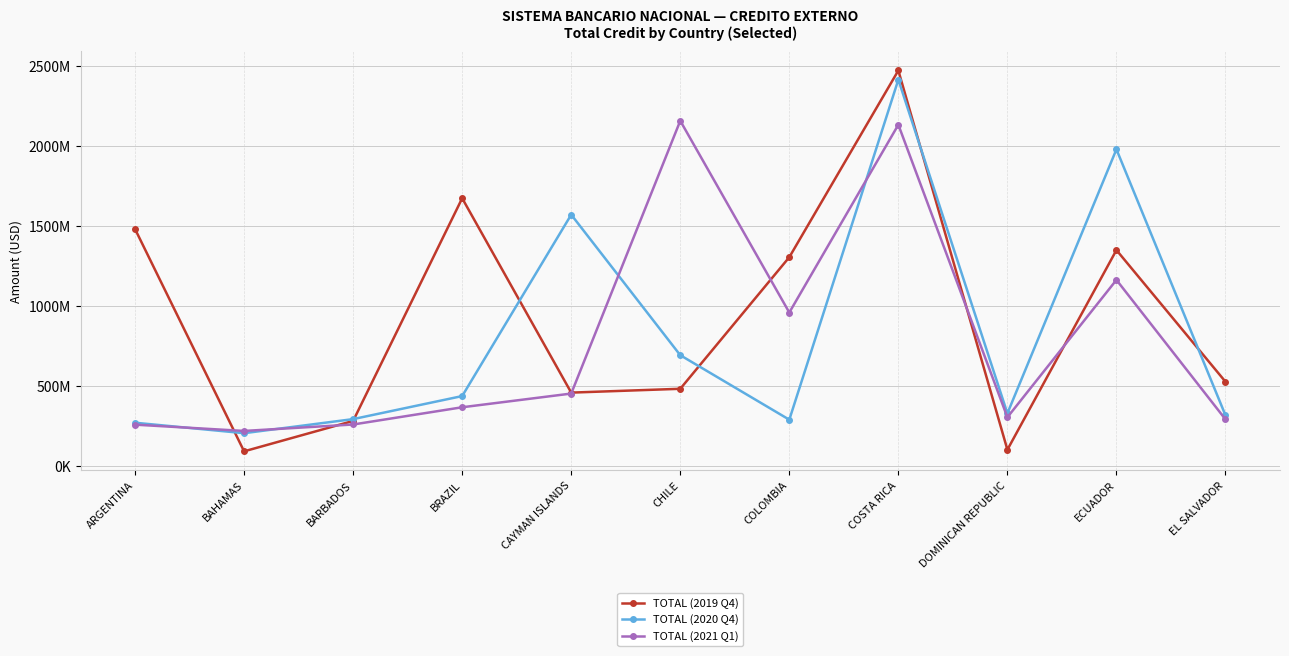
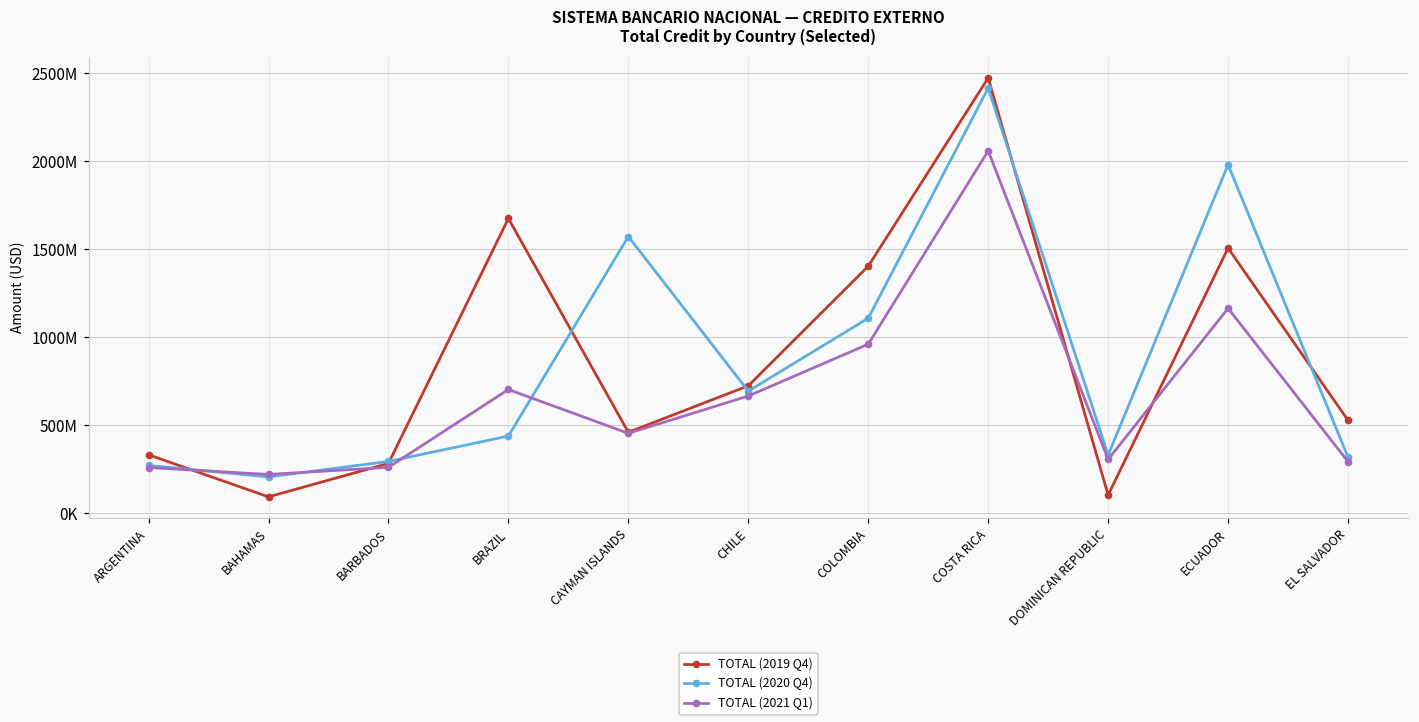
  {
    "TOTAL (2019 Q4)": {
-     "ARGENTINA": 1480000000,
+     "ARGENTINA": 330000000,
      "BAHAMAS": 90000000,
      "BRAZIL": 1680000000,
-     "CHILE": 480000000,
-     "COLOMBIA": 1310000000,
+     "CHILE": 720000000,
+     "COLOMBIA": 1400000000,
      "COSTA RICA": 2470000000,
      "DOMINICAN REPUBLIC": 100000000,
-     "ECUADOR": 1350000000,
+     "ECUADOR": 1510000000,
      "EL SALVADOR": 530000000
    },
    "TOTAL (2020 Q4)": {
      "BRAZIL": 440000000,
      "CAYMAN ISLANDS": 1570000000,
      "CHILE": 690000000,
-     "COLOMBIA": 290000000,
+     "COLOMBIA": 1110000000,
      "COSTA RICA": 2420000000,
      "DOMINICAN REPUBLIC": 330000000,
      "ECUADOR": 1980000000,
      "EL SALVADOR": 320000000
    },
    "TOTAL (2021 Q1)": {
      "BARBADOS": 260000000,
-     "BRAZIL": 370000000,
-     "CHILE": 2160000000,
+     "BRAZIL": 700000000,
+     "CHILE": 670000000,
      "COLOMBIA": 960000000,
-     "COSTA RICA": 2140000000,
+     "COSTA RICA": 2060000000,
      "DOMINICAN REPUBLIC": 310000000,
      "ECUADOR": 1170000000,
      "EL SALVADOR": 290000000
    }
  }
